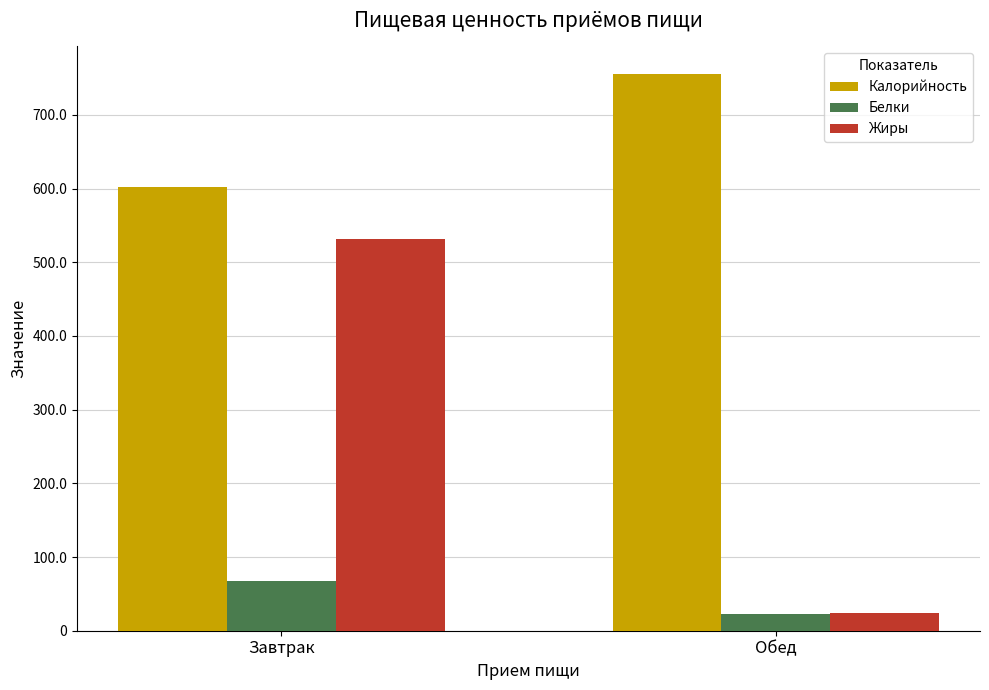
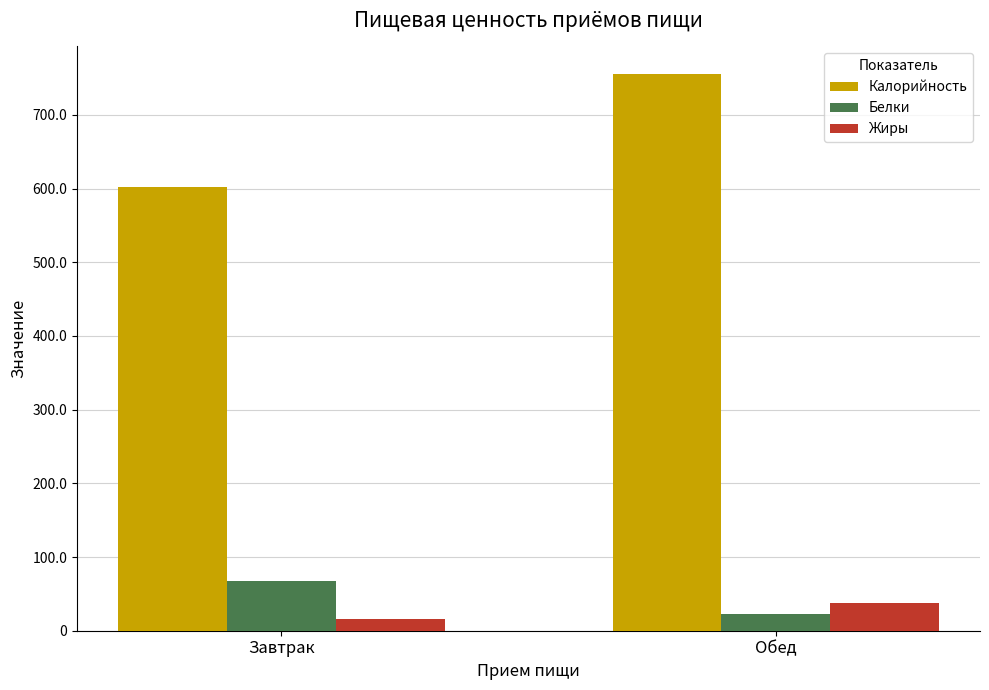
  {
    "Калорийность": {
      "Завтрак": 600,
      "Обед": 760
    },
    "Белки": {
      "Завтрак": 70,
      "Обед": 20
    },
    "Жиры": {
-     "Завтрак": 530,
-     "Обед": 20
+     "Завтрак": 20,
+     "Обед": 40
    }
  }
